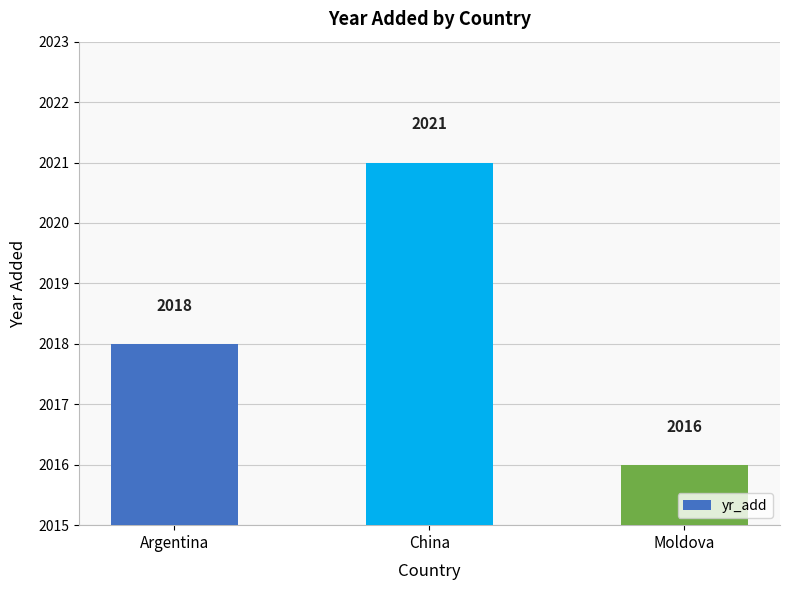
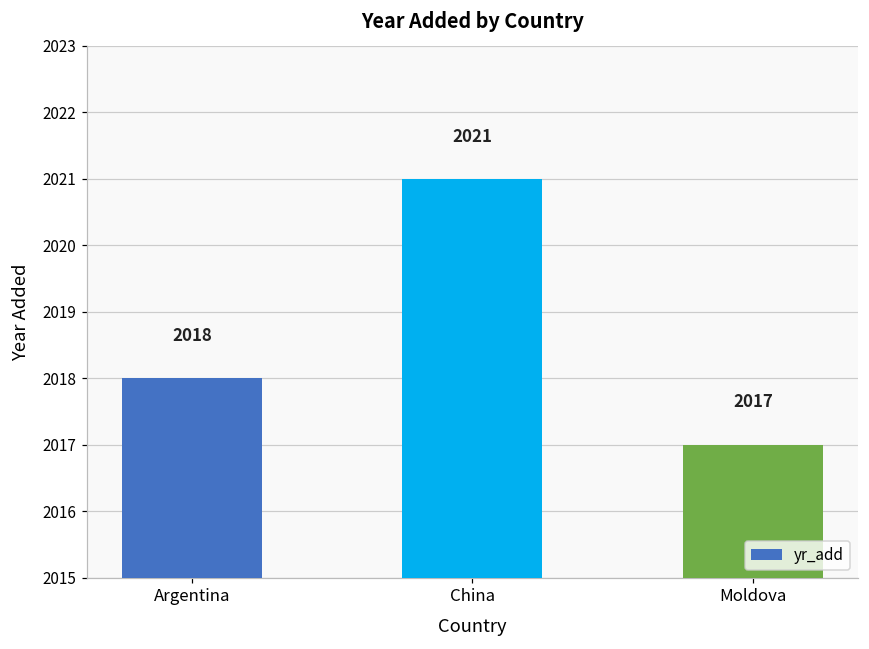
  {
-   "Moldova": 2016
+   "Moldova": 2017
  }
